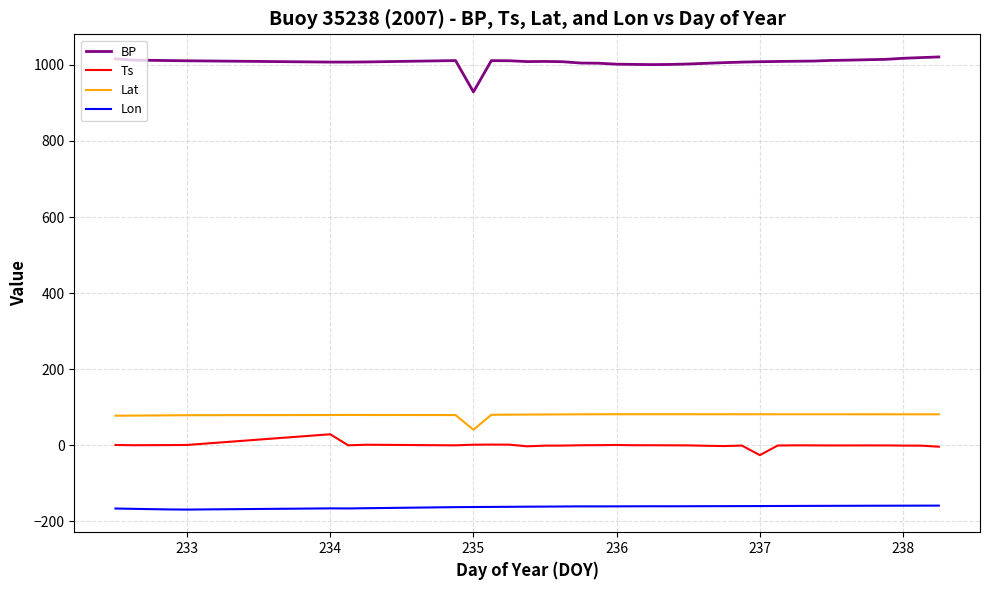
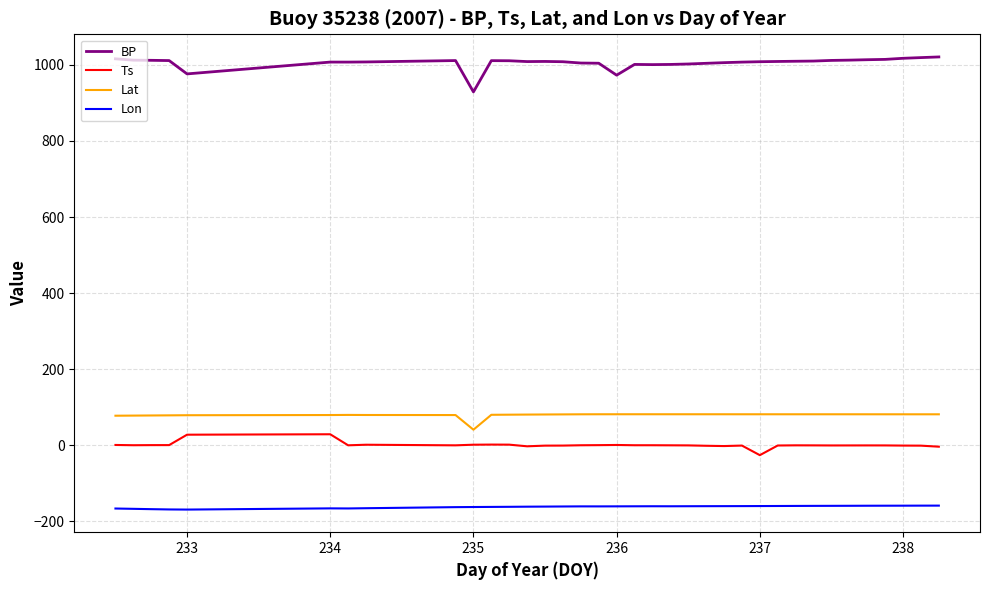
  {
    "BP": {
-     "233": 1010,
+     "233": 980,
      "234": 1010,
      "235": 930,
-     "236": 1000,
+     "236": 970,
      "237": 1010,
      "238": 1020
    },
    "Ts": {
-     "233": 0,
+     "233": 30,
      "234": 30,
      "235": 0,
      "236": 0,
      "237": -30,
      "238": 0
    },
    "Lat": {
      "233": 80,
      "234": 80,
      "235": 40,
      "236": 80,
      "237": 80,
      "238": 80
    },
    "Lon": {
      "233": -170,
      "234": -170,
      "235": -160,
      "236": -160,
      "237": -160,
      "238": -160
    }
  }
